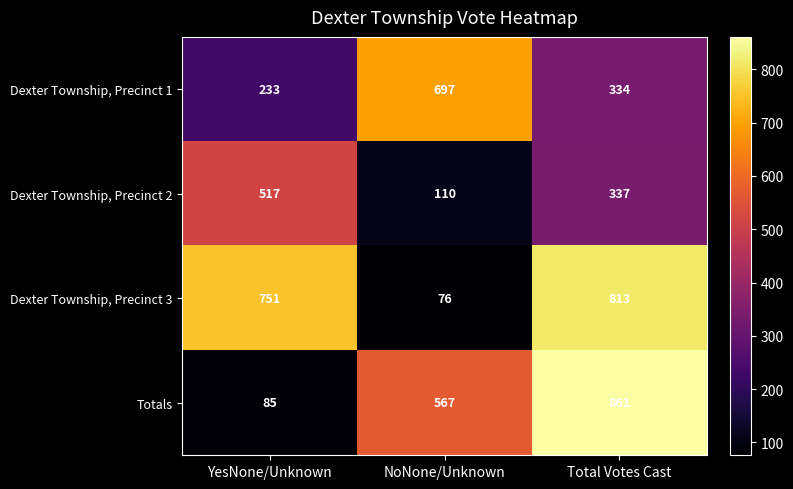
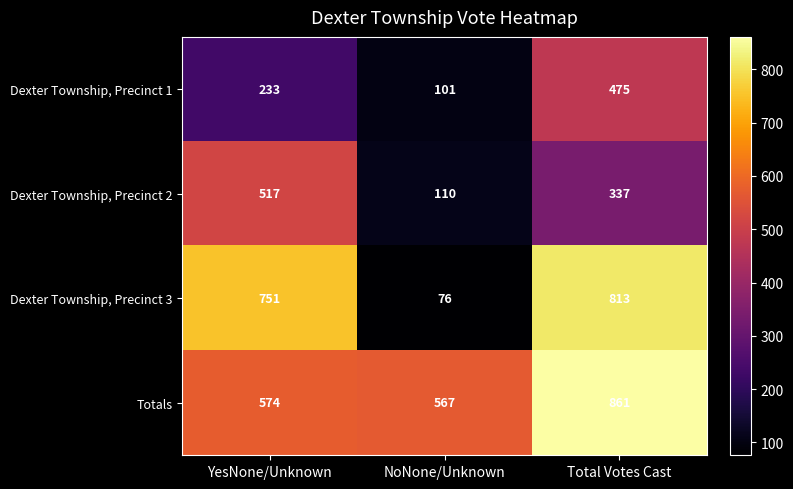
  {
    "Dexter Township, Precinct 1": {
      "YesNone/Unknown": 233,
-     "NoNone/Unknown": 697,
-     "Total Votes Cast": 334
+     "NoNone/Unknown": 101,
+     "Total Votes Cast": 475
    },
    "Dexter Township, Precinct 2": {
      "YesNone/Unknown": 517,
      "NoNone/Unknown": 110,
      "Total Votes Cast": 337
    },
    "Dexter Township, Precinct 3": {
      "YesNone/Unknown": 751,
      "NoNone/Unknown": 76,
      "Total Votes Cast": 813
    },
    "Totals": {
-     "YesNone/Unknown": 85,
+     "YesNone/Unknown": 574,
      "NoNone/Unknown": 567,
      "Total Votes Cast": 861
    }
  }
